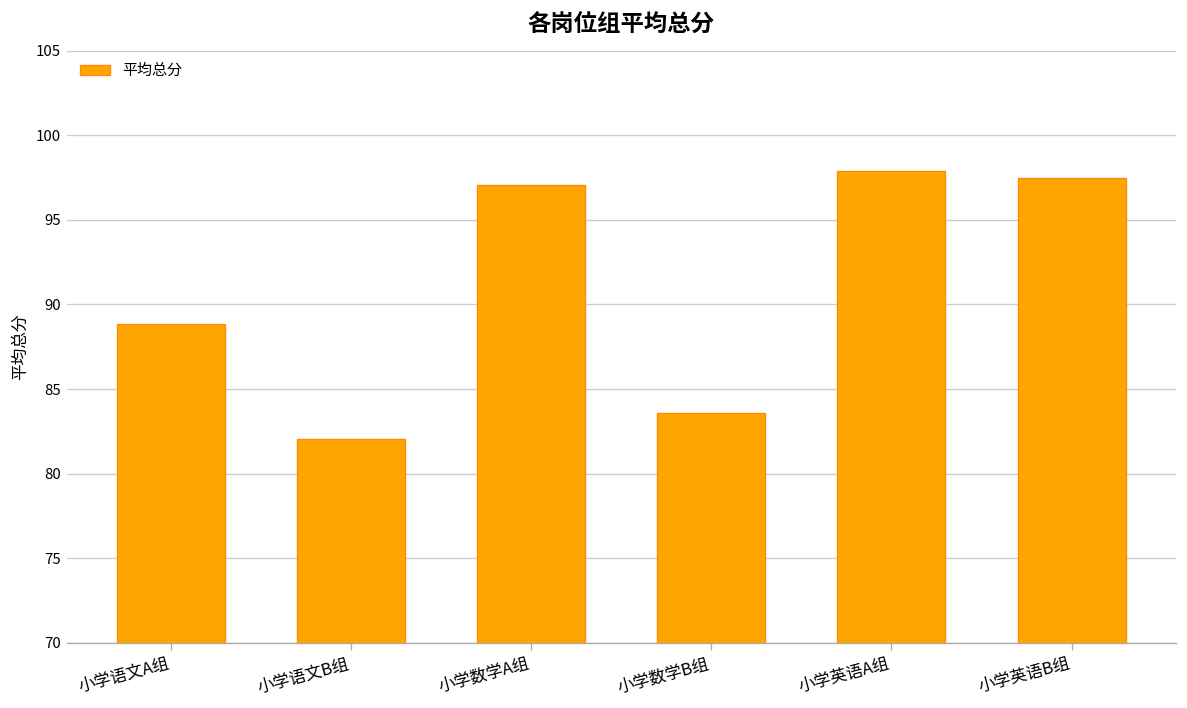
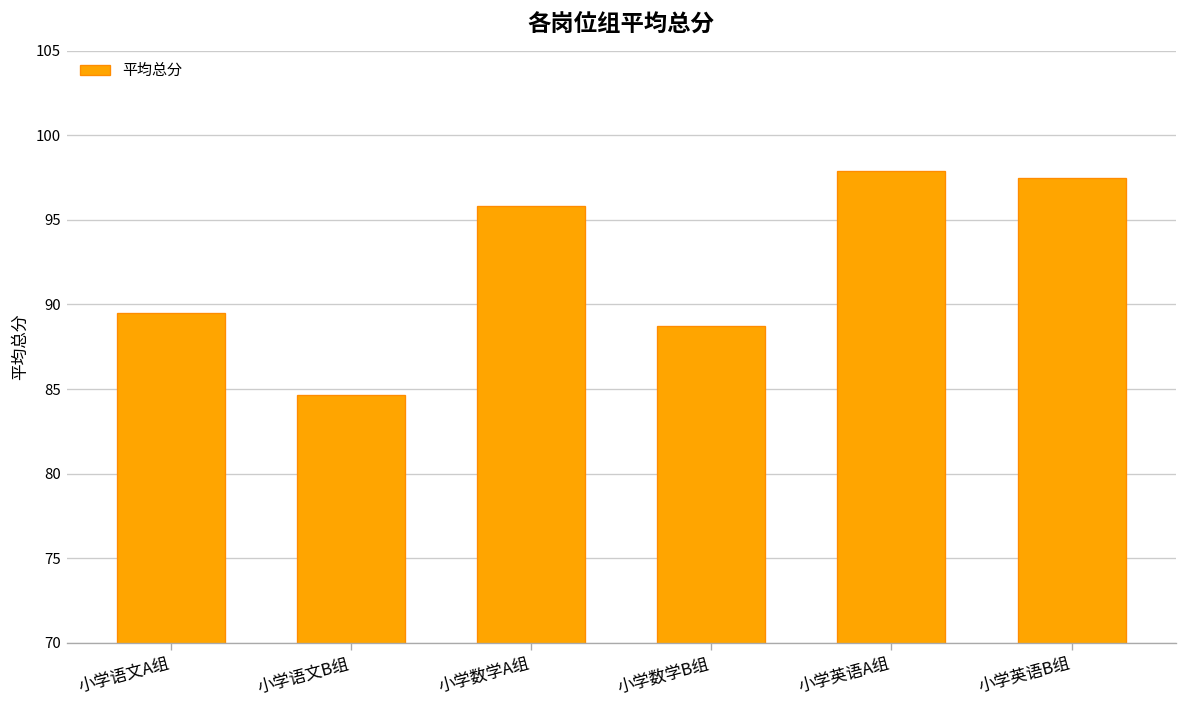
  {
-   "小学语文A组": 88.9,
-   "小学语文B组": 82.0,
-   "小学数学A组": 97.1,
-   "小学数学B组": 83.6,
+   "小学语文A组": 89.5,
+   "小学语文B组": 84.6,
+   "小学数学A组": 95.8,
+   "小学数学B组": 88.7,
    "小学英语A组": 97.9,
    "小学英语B组": 97.5
  }
